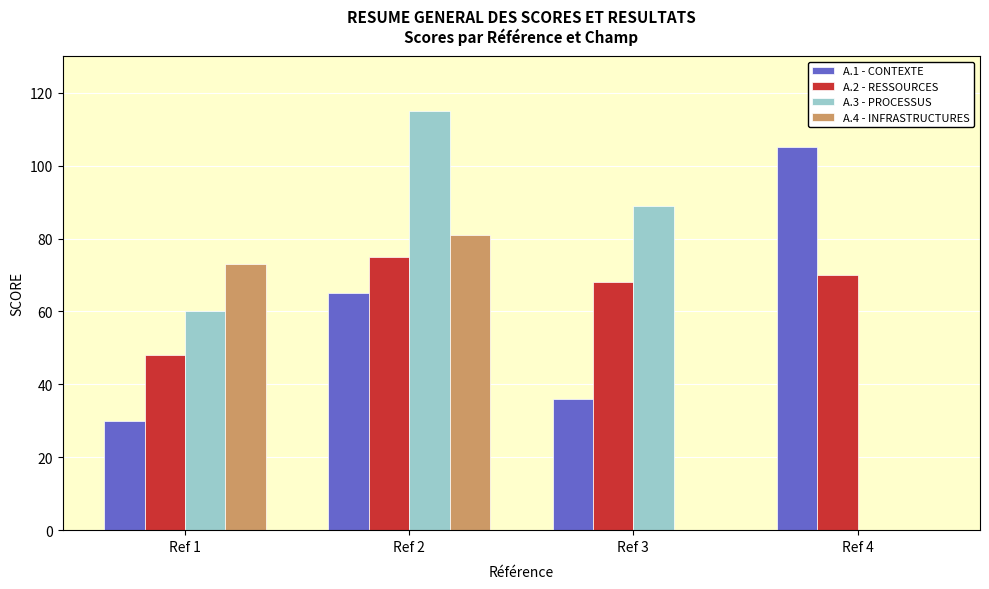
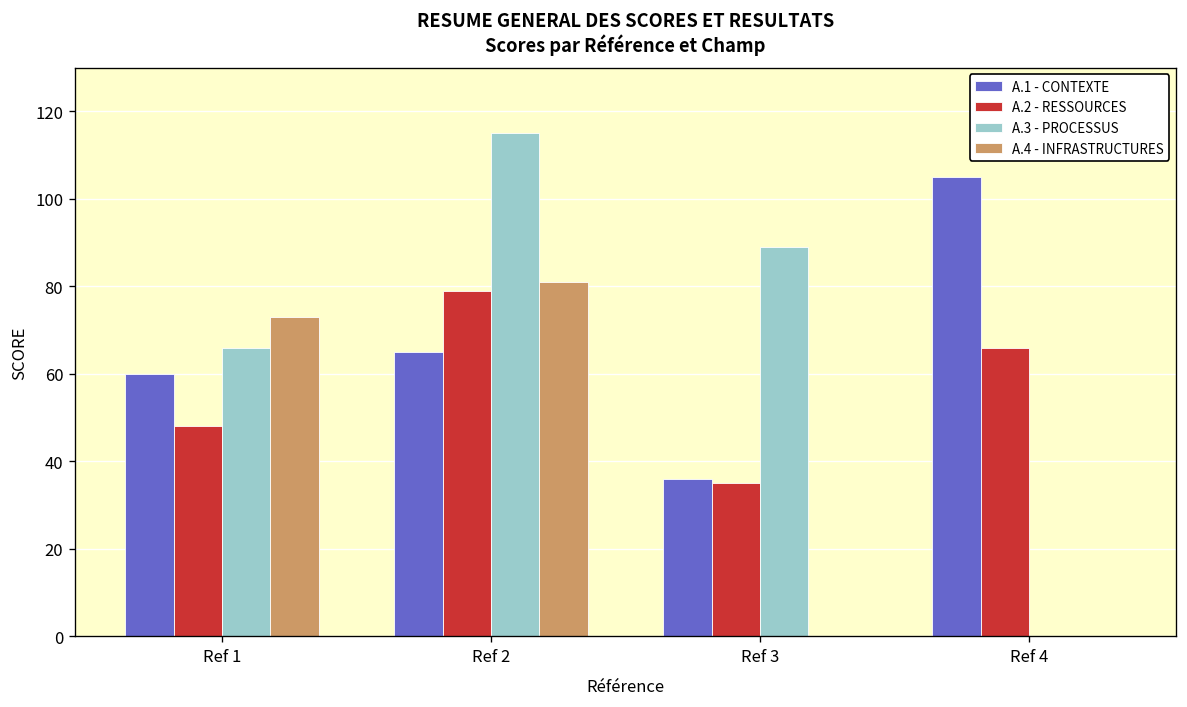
  {
    "A.1 - CONTEXTE": {
-     "Ref 1": 30,
+     "Ref 1": 60,
      "Ref 2": 65,
      "Ref 3": 36,
      "Ref 4": 105
    },
    "A.2 - RESSOURCES": {
      "Ref 1": 48,
-     "Ref 2": 75,
-     "Ref 3": 68,
-     "Ref 4": 70
+     "Ref 2": 79,
+     "Ref 3": 35,
+     "Ref 4": 66
    },
    "A.3 - PROCESSUS": {
-     "Ref 1": 60,
+     "Ref 1": 66,
      "Ref 2": 115,
      "Ref 3": 89,
      "Ref 4": 0
    },
    "A.4 - INFRASTRUCTURES": {
      "Ref 1": 73,
      "Ref 2": 81,
      "Ref 3": 0,
      "Ref 4": 0
    }
  }
